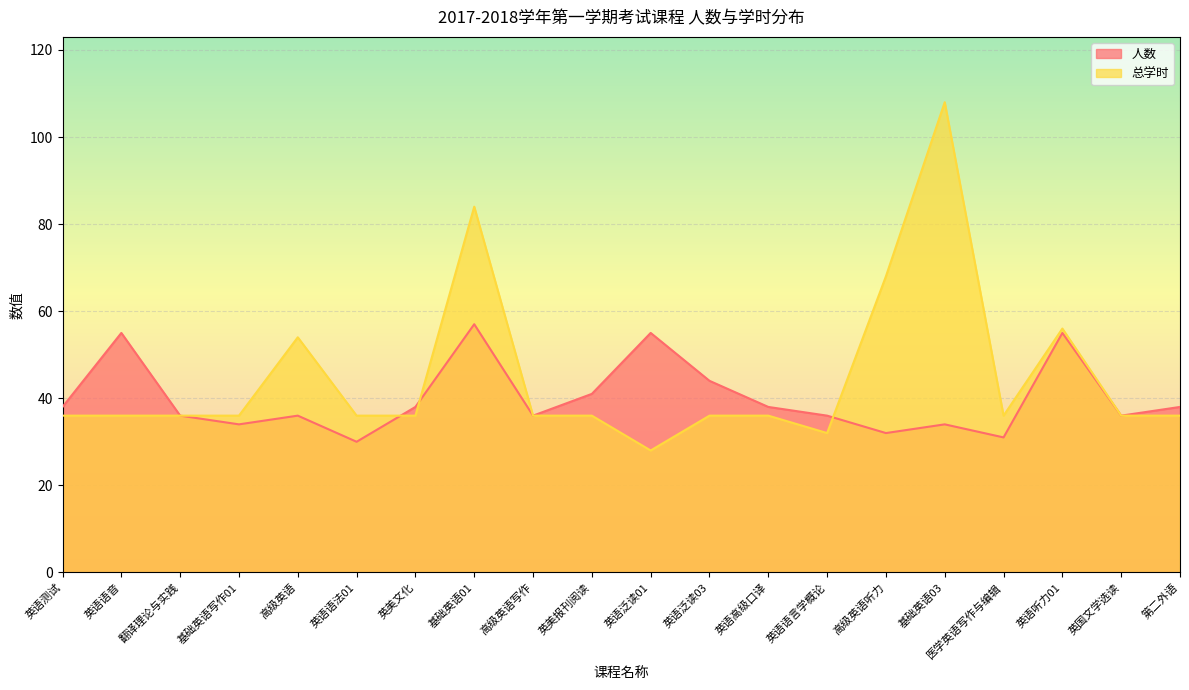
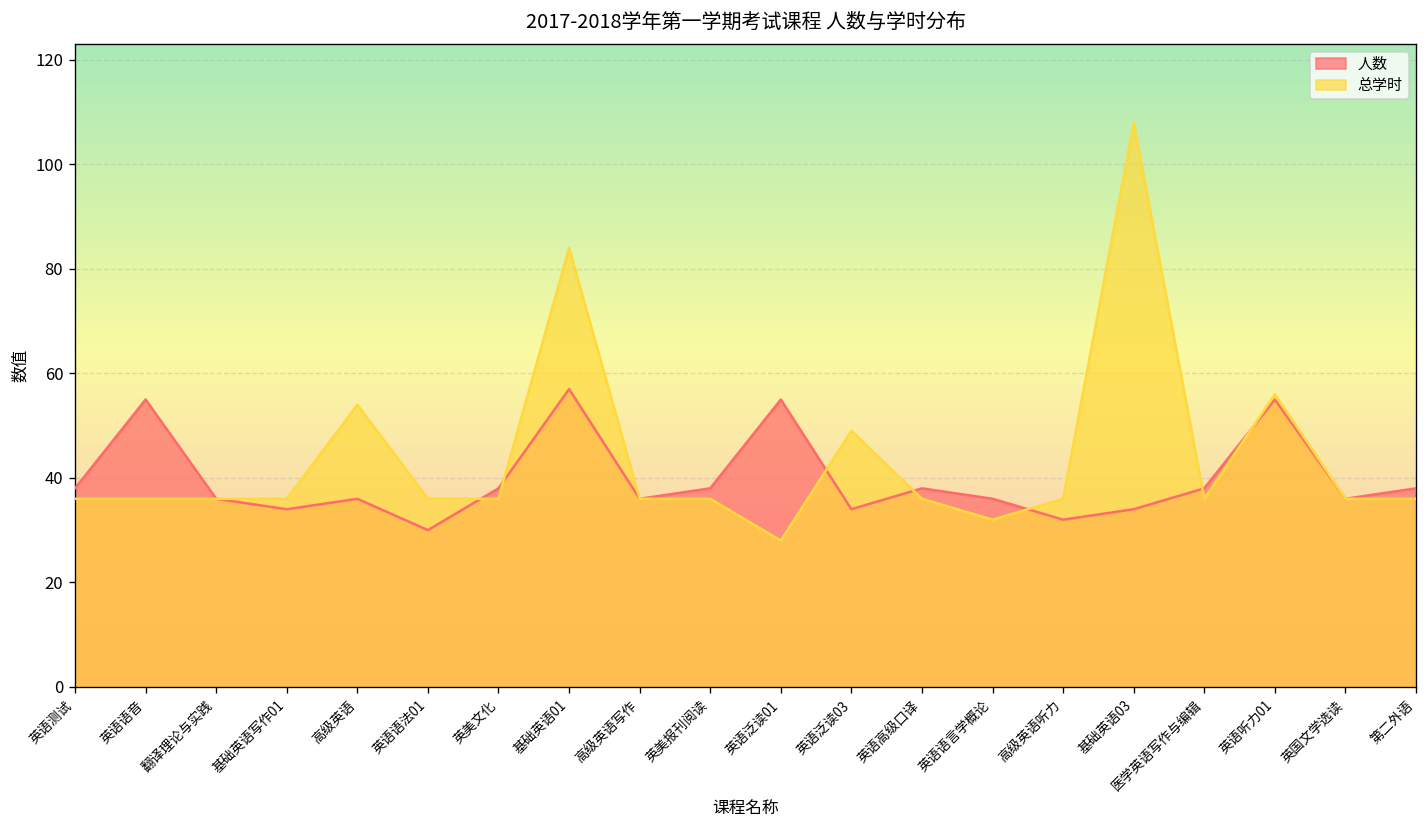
  {
    "人数": {
      "英语测试": 38,
      "英语语音": 55,
      "基础英语写作01": 34,
      "高级英语": 36,
      "英语语法01": 30,
      "英美文化": 38,
      "基础英语01": 57,
-     "英美报刊阅读": 41,
+     "英美报刊阅读": 38,
      "英语泛读01": 55,
-     "英语泛读03": 44,
+     "英语泛读03": 34,
      "英语高级口译": 38,
      "英语语言学概论": 36,
      "高级英语听力": 32,
      "基础英语03": 34,
-     "医学英语写作与编辑": 31,
+     "医学英语写作与编辑": 38,
      "英语听力01": 55,
      "第二外语": 38
    },
    "总学时": {
      "英语测试": 36,
      "英语语音": 36,
      "基础英语写作01": 36,
      "高级英语": 54,
      "英语语法01": 36,
      "英美文化": 36,
      "基础英语01": 84,
      "英美报刊阅读": 36,
      "英语泛读01": 28,
-     "英语泛读03": 36,
+     "英语泛读03": 49,
      "英语高级口译": 36,
      "英语语言学概论": 32,
-     "高级英语听力": 68,
+     "高级英语听力": 36,
      "基础英语03": 108,
      "医学英语写作与编辑": 36,
      "英语听力01": 56,
      "第二外语": 36
    }
  }
